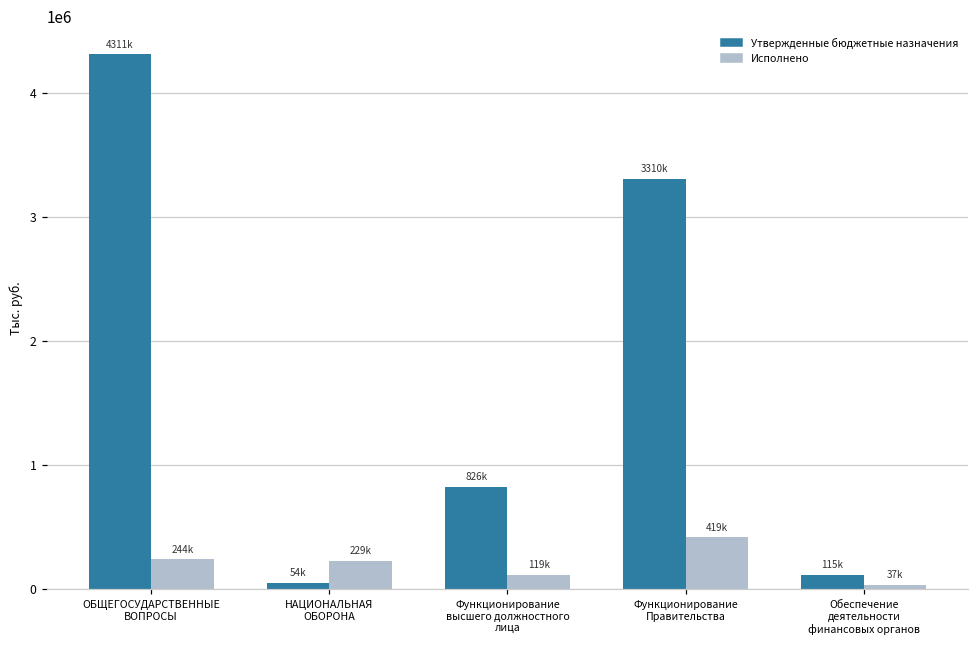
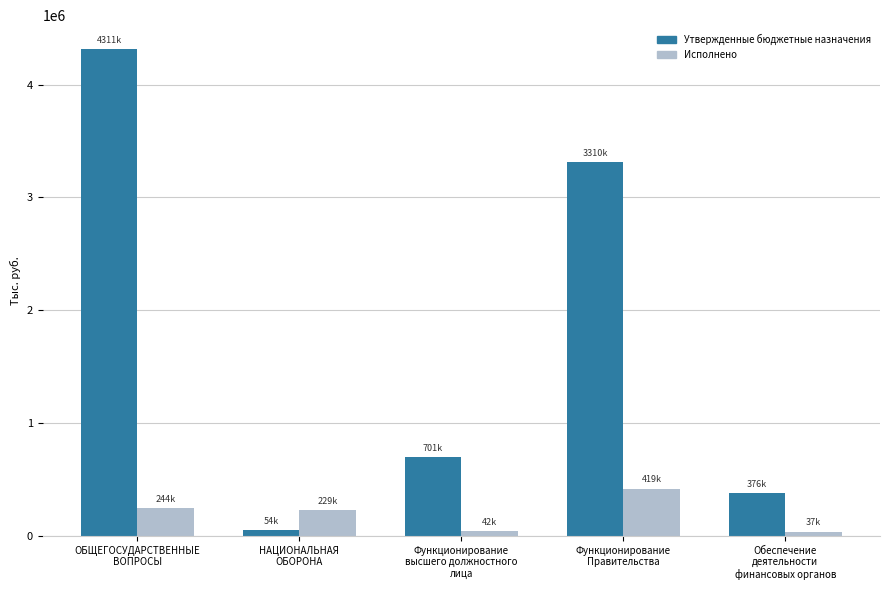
  {
    "Утвержденные бюджетные назначения": {
      "ОБЩЕГОСУДАРСТВЕННЫЕ ВОПРОСЫ": "4311k",
      "НАЦИОНАЛЬНАЯ ОБОРОНА": "54k",
-     "Функционирование высшего должностного лица": "826k",
+     "Функционирование высшего должностного лица": "701k",
      "Функционирование Правительства": "3310k",
-     "Обеспечение деятельности финансовых органов": "115k"
+     "Обеспечение деятельности финансовых органов": "376k"
    },
    "Исполнено": {
      "ОБЩЕГОСУДАРСТВЕННЫЕ ВОПРОСЫ": "244k",
      "НАЦИОНАЛЬНАЯ ОБОРОНА": "229k",
-     "Функционирование высшего должностного лица": "119k",
+     "Функционирование высшего должностного лица": "42k",
      "Функционирование Правительства": "419k",
      "Обеспечение деятельности финансовых органов": "37k"
    }
  }
